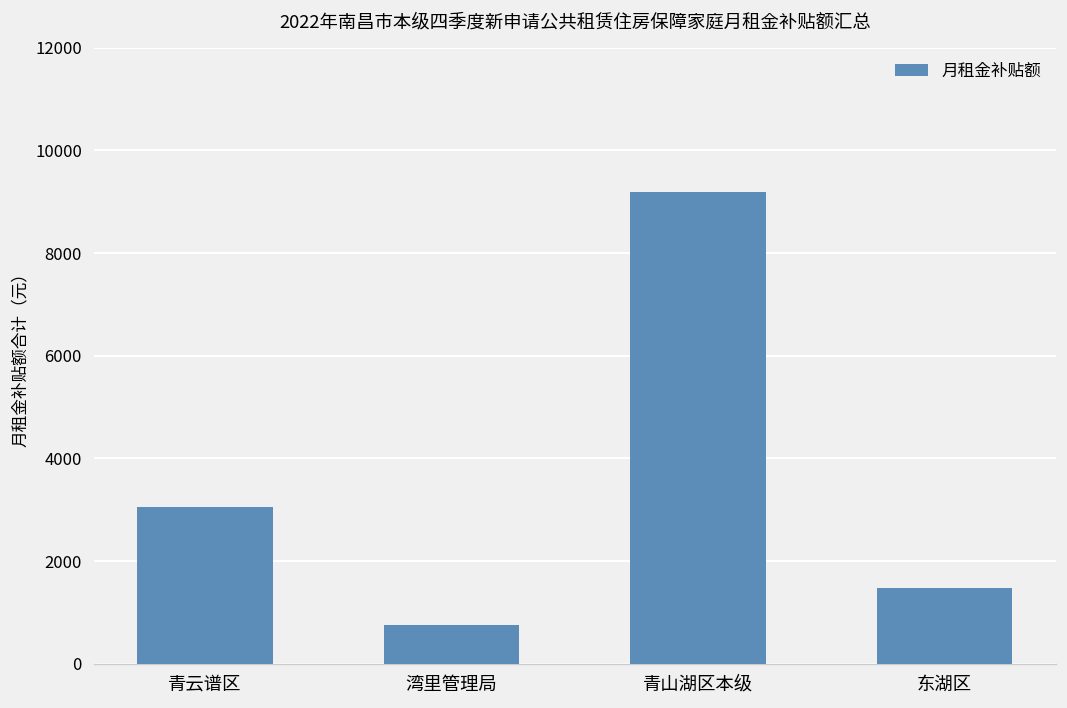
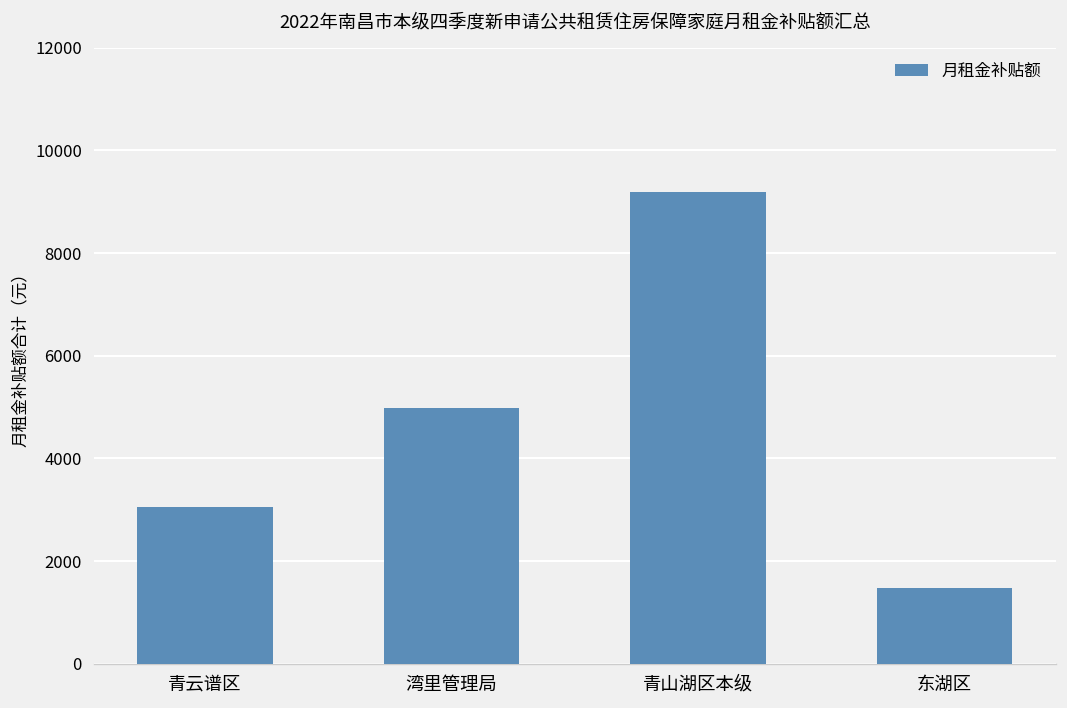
  {
    "青云谱区": 3100,
-   "湾里管理局": 800,
+   "湾里管理局": 5000,
    "青山湖区本级": 9200,
    "东湖区": 1500
  }
